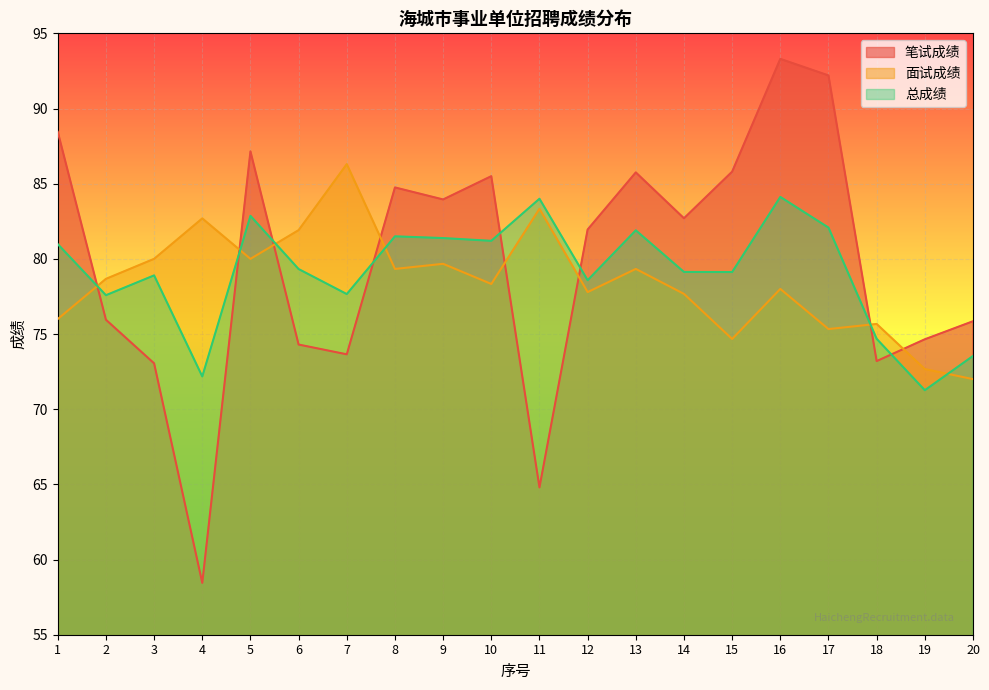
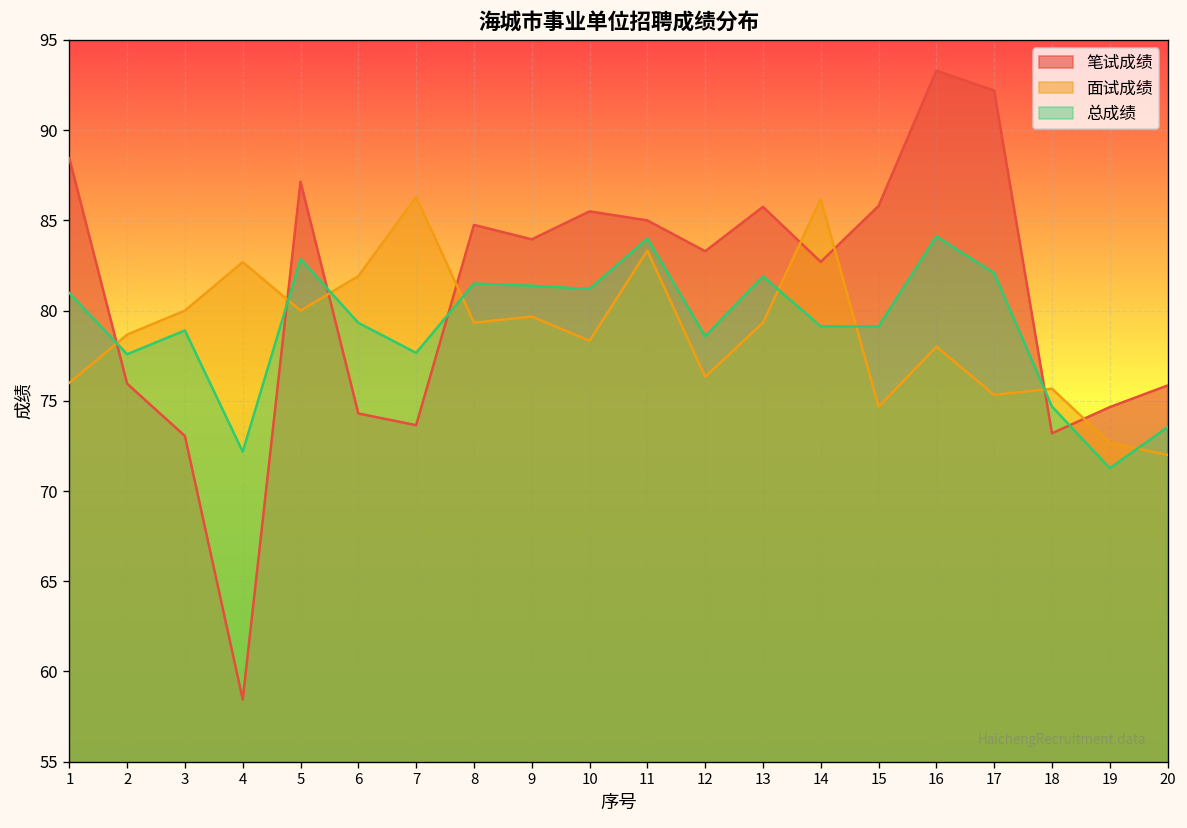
  {
    "笔试成绩": {
      "1": 88.5,
      "2": 76.0,
      "3": 73.1,
      "4": 58.5,
      "5": 87.2,
      "6": 74.3,
      "7": 73.7,
      "8": 84.8,
      "9": 84.0,
      "10": 85.5,
-     "11": 64.8,
-     "12": 82.0,
+     "11": 85.0,
+     "12": 83.3,
      "13": 85.8,
      "14": 82.7,
      "15": 85.8,
      "16": 93.3,
      "17": 92.2,
      "18": 73.2,
      "19": 74.7,
      "20": 75.9
    },
    "面试成绩": {
      "1": 76.0,
      "2": 78.7,
      "3": 80.0,
      "4": 82.7,
      "5": 80.0,
      "6": 81.9,
      "7": 86.3,
      "8": 79.3,
      "9": 79.7,
      "10": 78.3,
      "11": 83.3,
-     "12": 77.8,
+     "12": 76.3,
      "13": 79.3,
-     "14": 77.7,
+     "14": 86.2,
      "15": 74.7,
      "16": 78.0,
      "17": 75.3,
      "18": 75.7,
      "19": 72.7,
      "20": 72.0
    },
    "总成绩": {
      "1": 81.0,
      "2": 77.6,
      "3": 78.9,
      "4": 72.2,
      "5": 82.9,
      "6": 79.3,
      "7": 77.7,
      "8": 81.5,
      "9": 81.4,
      "10": 81.2,
      "11": 84.0,
      "12": 78.6,
      "13": 81.9,
      "14": 79.1,
      "15": 79.1,
      "16": 84.1,
      "17": 82.1,
      "18": 74.7,
      "19": 71.3,
      "20": 73.5
    }
  }
